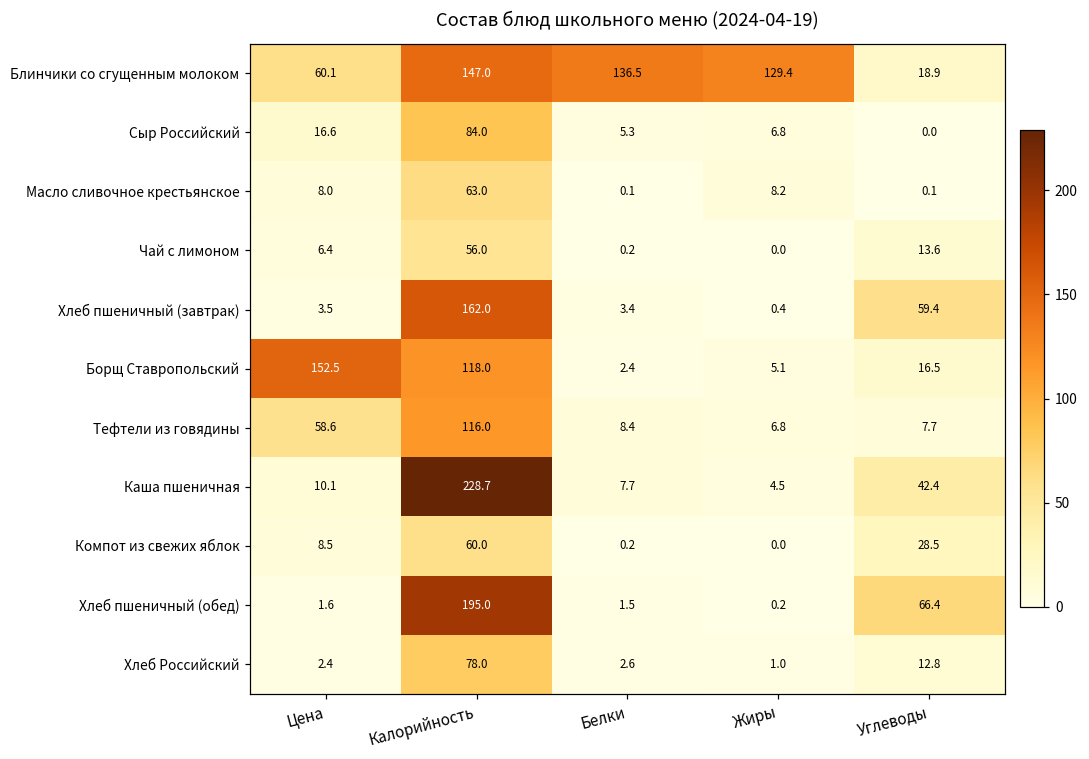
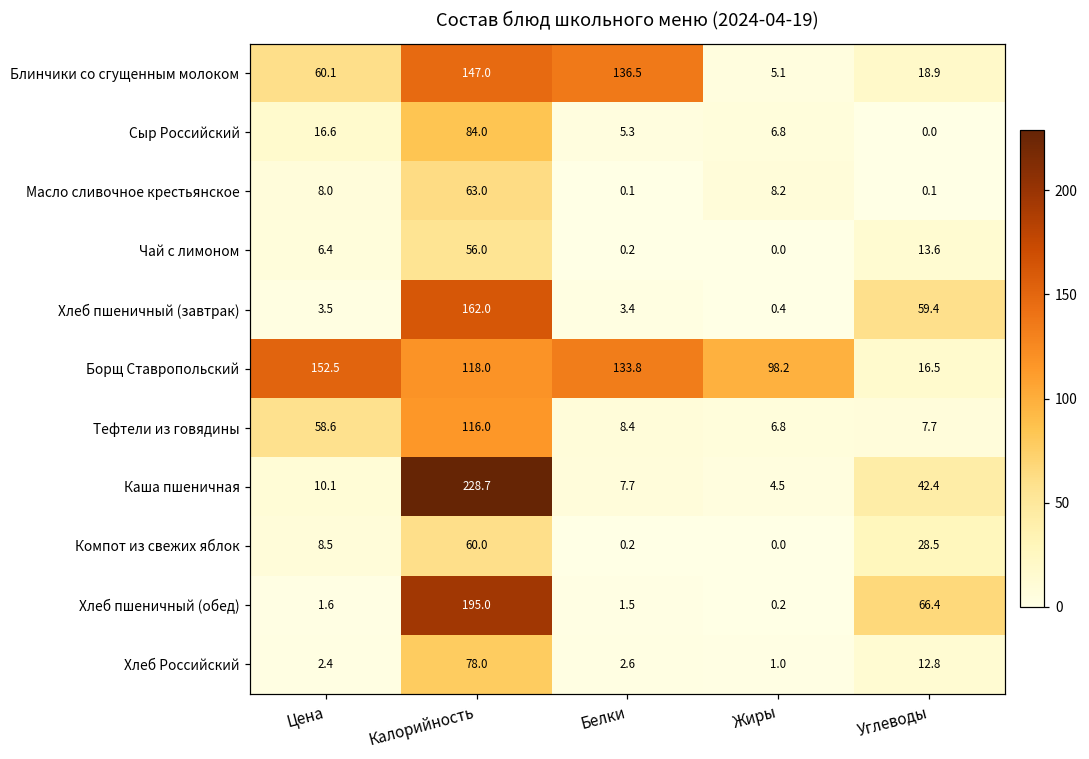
  {
    "Блинчики со сгущенным молоком": {
      "Цена": 60.1,
      "Калорийность": 147.0,
      "Белки": 136.5,
-     "Жиры": 129.4,
+     "Жиры": 5.1,
      "Углеводы": 18.9
    },
    "Сыр Российский": {
      "Цена": 16.6,
      "Калорийность": 84.0,
      "Белки": 5.3,
      "Жиры": 6.8,
      "Углеводы": 0.0
    },
    "Масло сливочное крестьянское": {
      "Цена": 8.0,
      "Калорийность": 63.0,
      "Белки": 0.1,
      "Жиры": 8.2,
      "Углеводы": 0.1
    },
    "Чай с лимоном": {
      "Цена": 6.4,
      "Калорийность": 56.0,
      "Белки": 0.2,
      "Жиры": 0.0,
      "Углеводы": 13.6
    },
    "Хлеб пшеничный (завтрак)": {
      "Цена": 3.5,
      "Калорийность": 162.0,
      "Белки": 3.4,
      "Жиры": 0.4,
      "Углеводы": 59.4
    },
    "Борщ Ставропольский": {
      "Цена": 152.5,
      "Калорийность": 118.0,
-     "Белки": 2.4,
-     "Жиры": 5.1,
+     "Белки": 133.8,
+     "Жиры": 98.2,
      "Углеводы": 16.5
    },
    "Тефтели из говядины": {
      "Цена": 58.6,
      "Калорийность": 116.0,
      "Белки": 8.4,
      "Жиры": 6.8,
      "Углеводы": 7.7
    },
    "Каша пшеничная": {
      "Цена": 10.1,
      "Калорийность": 228.7,
      "Белки": 7.7,
      "Жиры": 4.5,
      "Углеводы": 42.4
    },
    "Компот из свежих яблок": {
      "Цена": 8.5,
      "Калорийность": 60.0,
      "Белки": 0.2,
      "Жиры": 0.0,
      "Углеводы": 28.5
    },
    "Хлеб пшеничный (обед)": {
      "Цена": 1.6,
      "Калорийность": 195.0,
      "Белки": 1.5,
      "Жиры": 0.2,
      "Углеводы": 66.4
    },
    "Хлеб Российский": {
      "Цена": 2.4,
      "Калорийность": 78.0,
      "Белки": 2.6,
      "Жиры": 1.0,
      "Углеводы": 12.8
    }
  }
